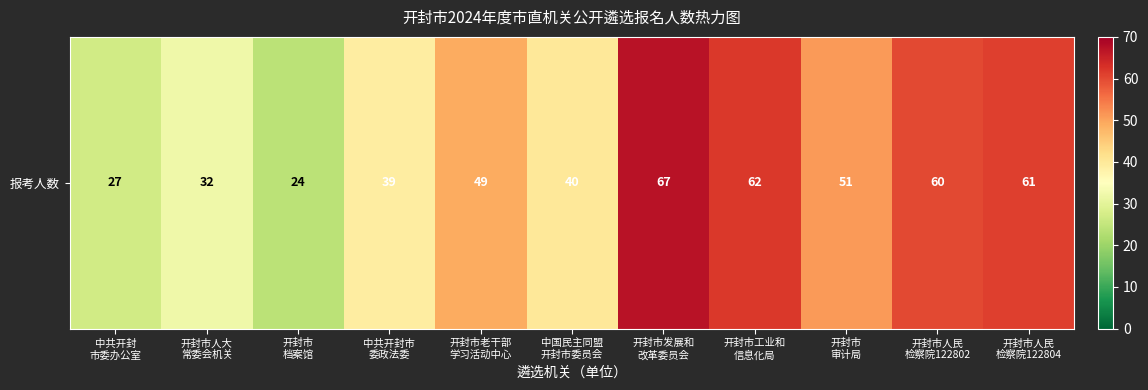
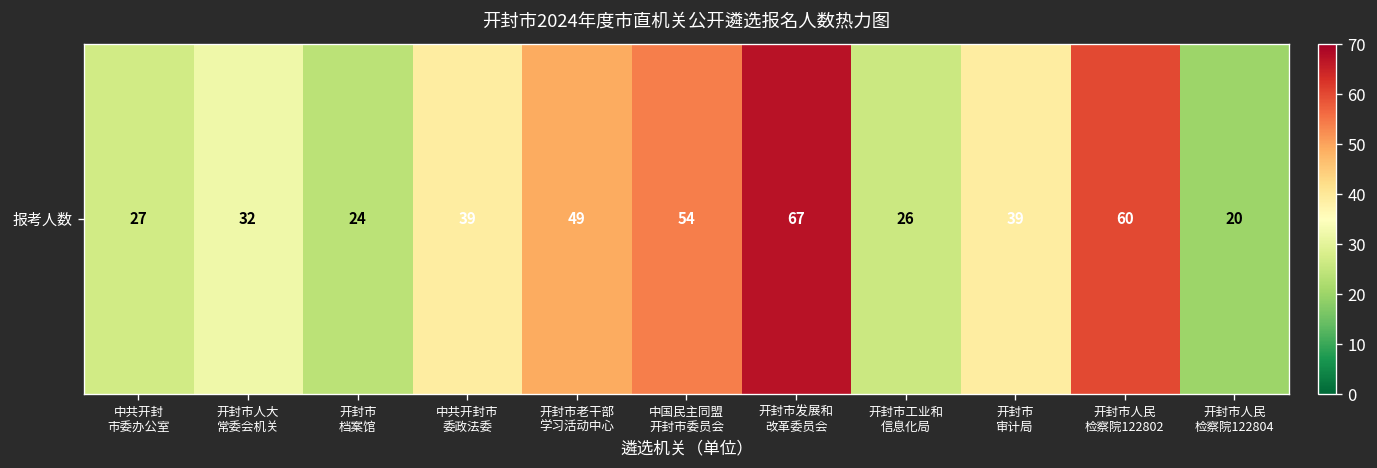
  {
    "报考人数": {
      "中共开封 市委办公室": 27,
      "开封市人大 常委会机关": 32,
      "开封市 档案馆": 24,
      "中共开封市 委政法委": 39,
      "开封市老干部 学习活动中心": 49,
-     "中国民主同盟 开封市委员会": 40,
+     "中国民主同盟 开封市委员会": 54,
      "开封市发展和 改革委员会": 67,
-     "开封市工业和 信息化局": 62,
-     "开封市 审计局": 51,
+     "开封市工业和 信息化局": 26,
+     "开封市 审计局": 39,
      "开封市人民 检察院122802": 60,
-     "开封市人民 检察院122804": 61
+     "开封市人民 检察院122804": 20
    }
  }
